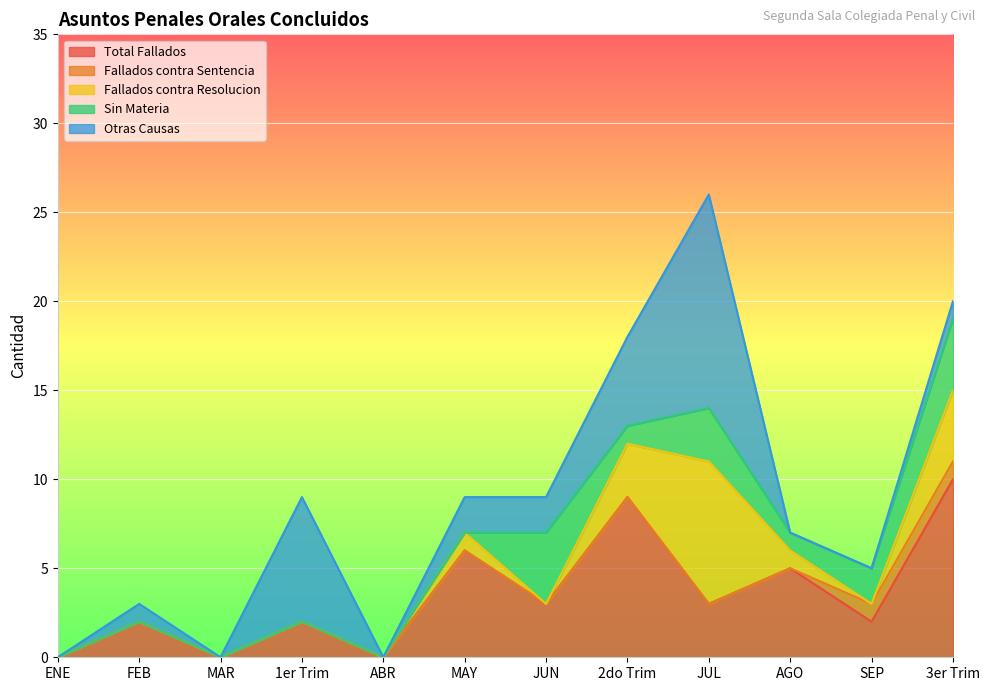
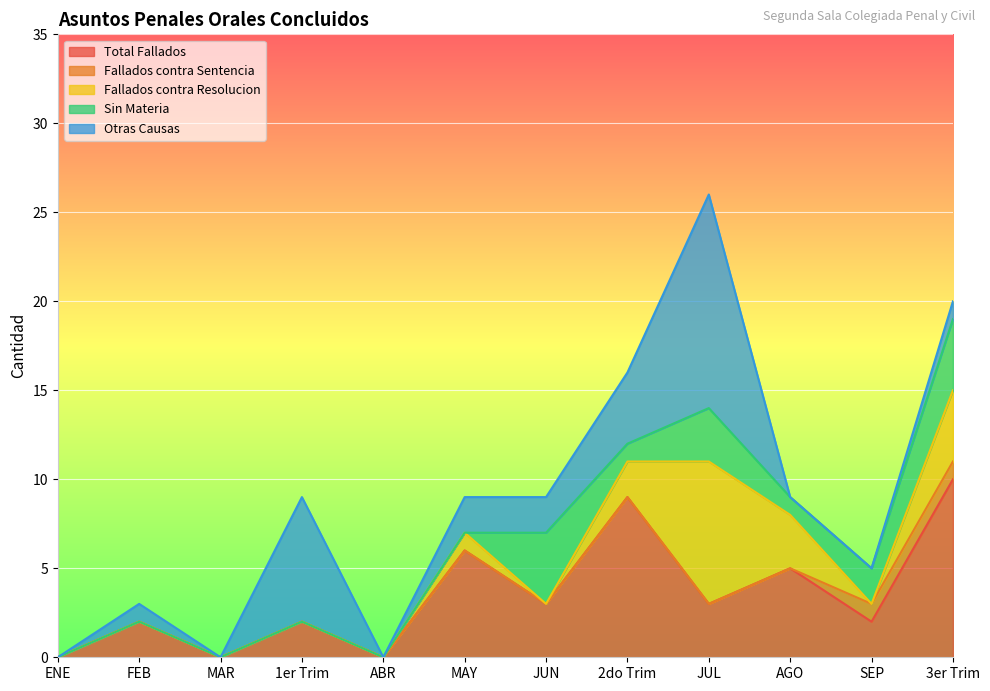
  {
    "Fallados contra Resolucion": {
-     "2do Trim": 3,
+     "2do Trim": 2,
      "JUL": 8,
-     "AGO": 1,
+     "AGO": 3,
      "3er Trim": 4
    },
    "Sin Materia": {
      "JUN": 4,
      "2do Trim": 1,
      "JUL": 3,
      "3er Trim": 4
    },
    "Otras Causas": {
      "FEB": 1,
      "1er Trim": 7,
      "MAY": 2,
      "JUN": 2,
-     "2do Trim": 5,
+     "2do Trim": 4,
      "JUL": 12,
      "3er Trim": 1
    }
  }
